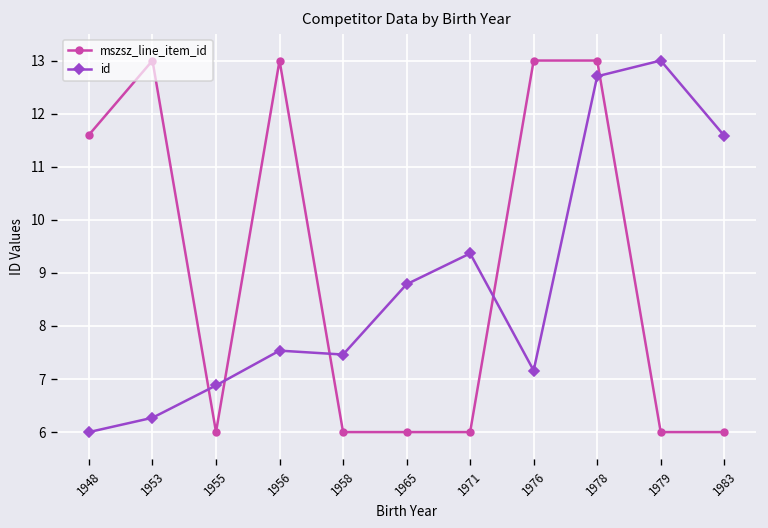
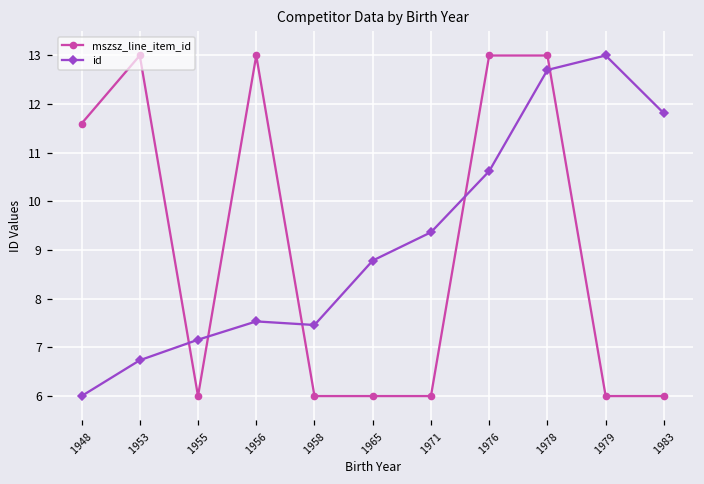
  {
    "mszsz_line_item_id": {
      "1948": 11.6,
      "1955": 6.0,
      "1956": 13.0,
      "1958": 6.0,
      "1965": 6.0,
      "1971": 6.0,
      "1976": 13.0,
      "1978": 13.0,
      "1979": 6.0,
      "1983": 6.0
    },
    "id": {
      "1948": 6.0,
-     "1953": 6.3,
-     "1955": 6.9,
+     "1953": 6.7,
+     "1955": 7.2,
      "1956": 7.5,
      "1958": 7.5,
      "1965": 8.8,
      "1971": 9.4,
-     "1976": 7.2,
+     "1976": 10.6,
      "1978": 12.7,
      "1979": 13.0,
-     "1983": 11.6
+     "1983": 11.8
    }
  }
